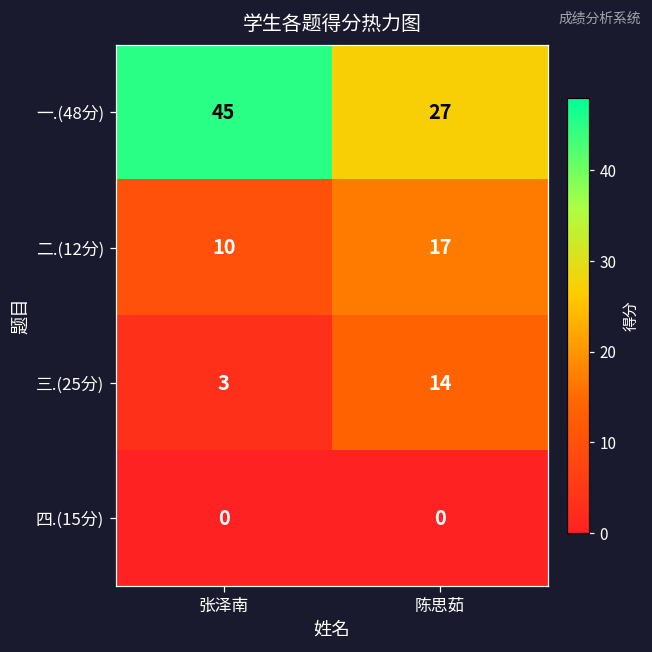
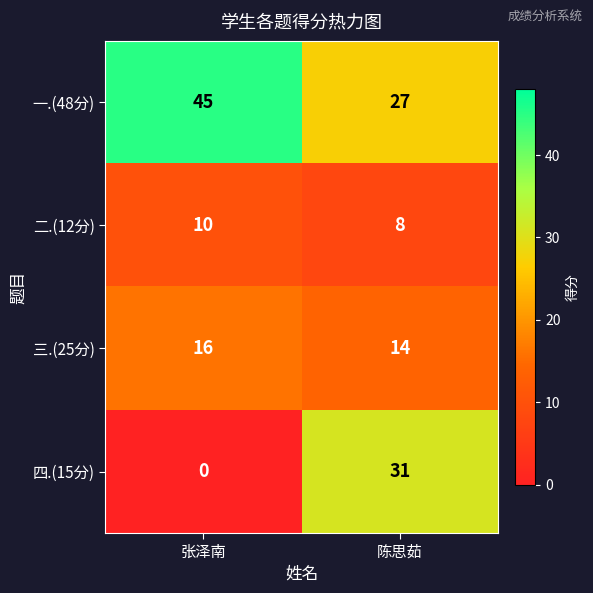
  {
    "一.(48分)": {
      "张泽南": 45,
      "陈思茹": 27
    },
    "二.(12分)": {
      "张泽南": 10,
-     "陈思茹": 17
+     "陈思茹": 8
    },
    "三.(25分)": {
-     "张泽南": 3,
+     "张泽南": 16,
      "陈思茹": 14
    },
    "四.(15分)": {
      "张泽南": 0,
-     "陈思茹": 0
+     "陈思茹": 31
    }
  }
